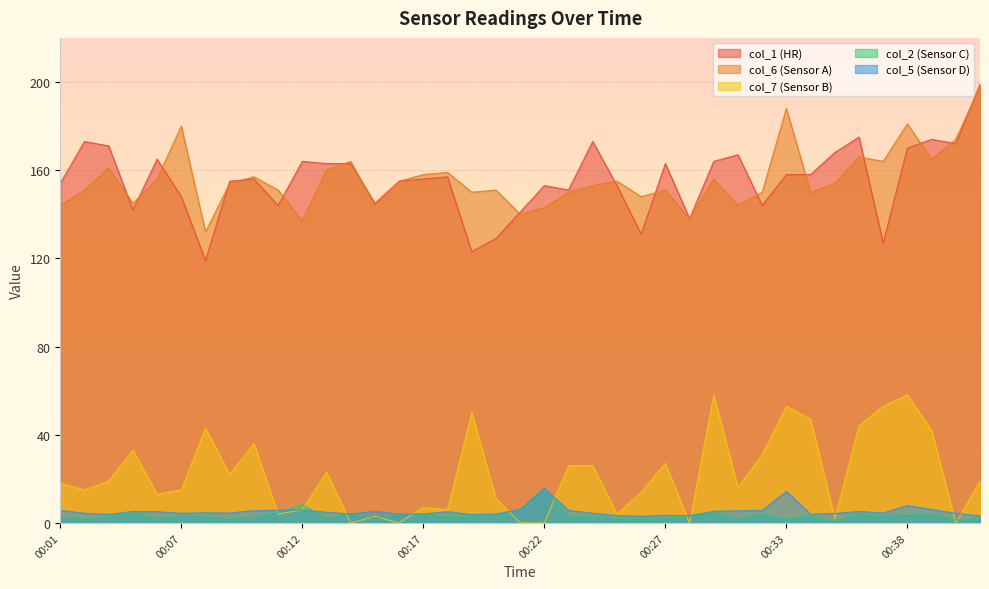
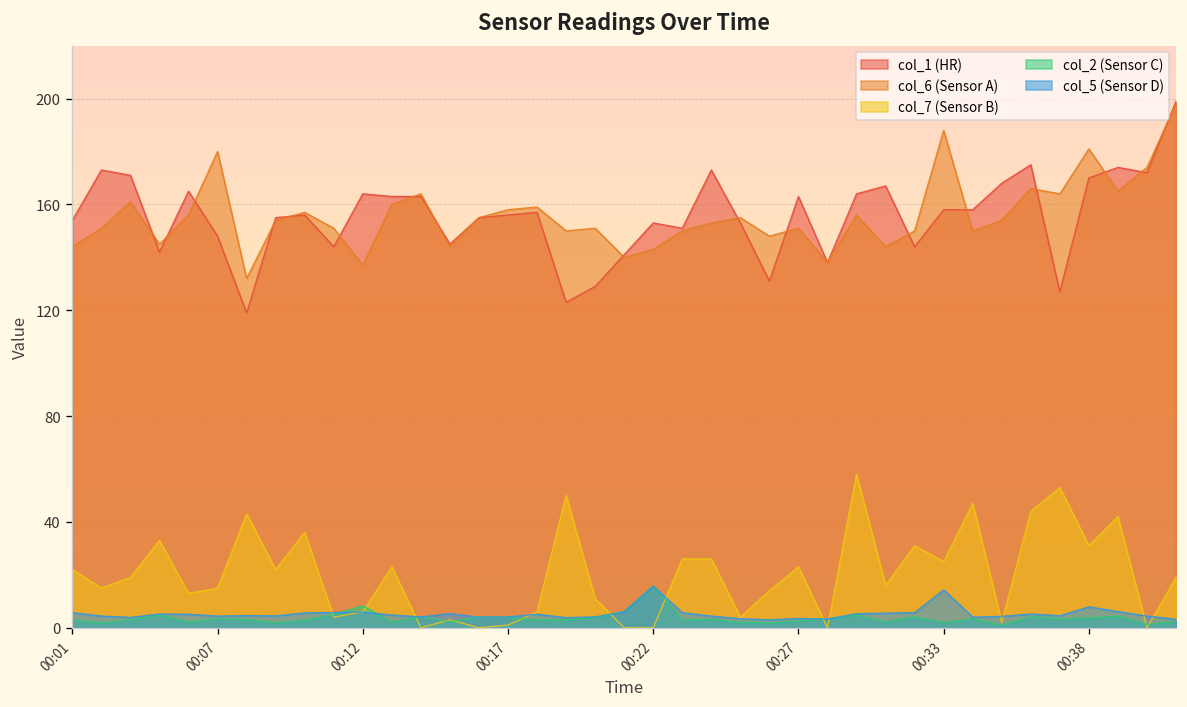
  {
    "col_7 (Sensor B)": {
-     "00:01": 18,
+     "00:01": 22,
      "00:07": 15,
-     "00:17": 7,
+     "00:17": 1,
      "00:22": 0,
-     "00:27": 27,
-     "00:33": 53,
-     "00:38": 58
+     "00:27": 23,
+     "00:33": 25,
+     "00:38": 31
    },
    "col_2 (Sensor C)": {
      "00:01": 3,
      "00:12": 8,
      "00:33": 2,
      "00:38": 4
    },
    "col_5 (Sensor D)": {
      "00:01": 6,
      "00:33": 14,
      "00:38": 8
    }
  }
